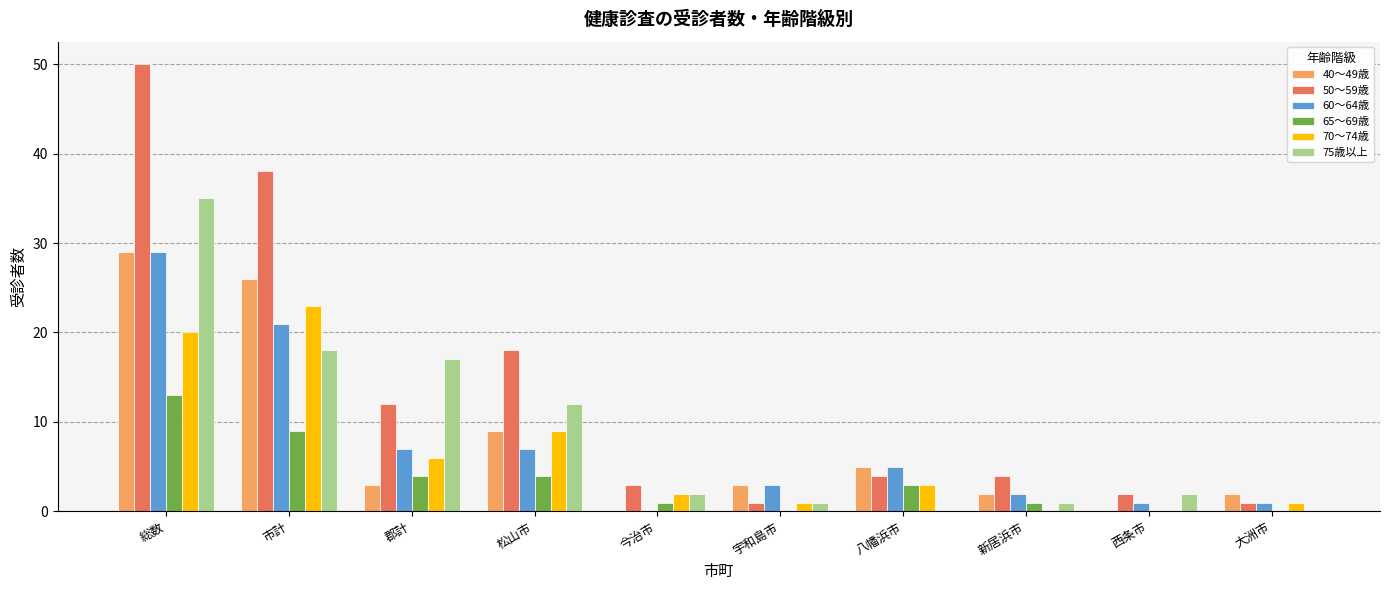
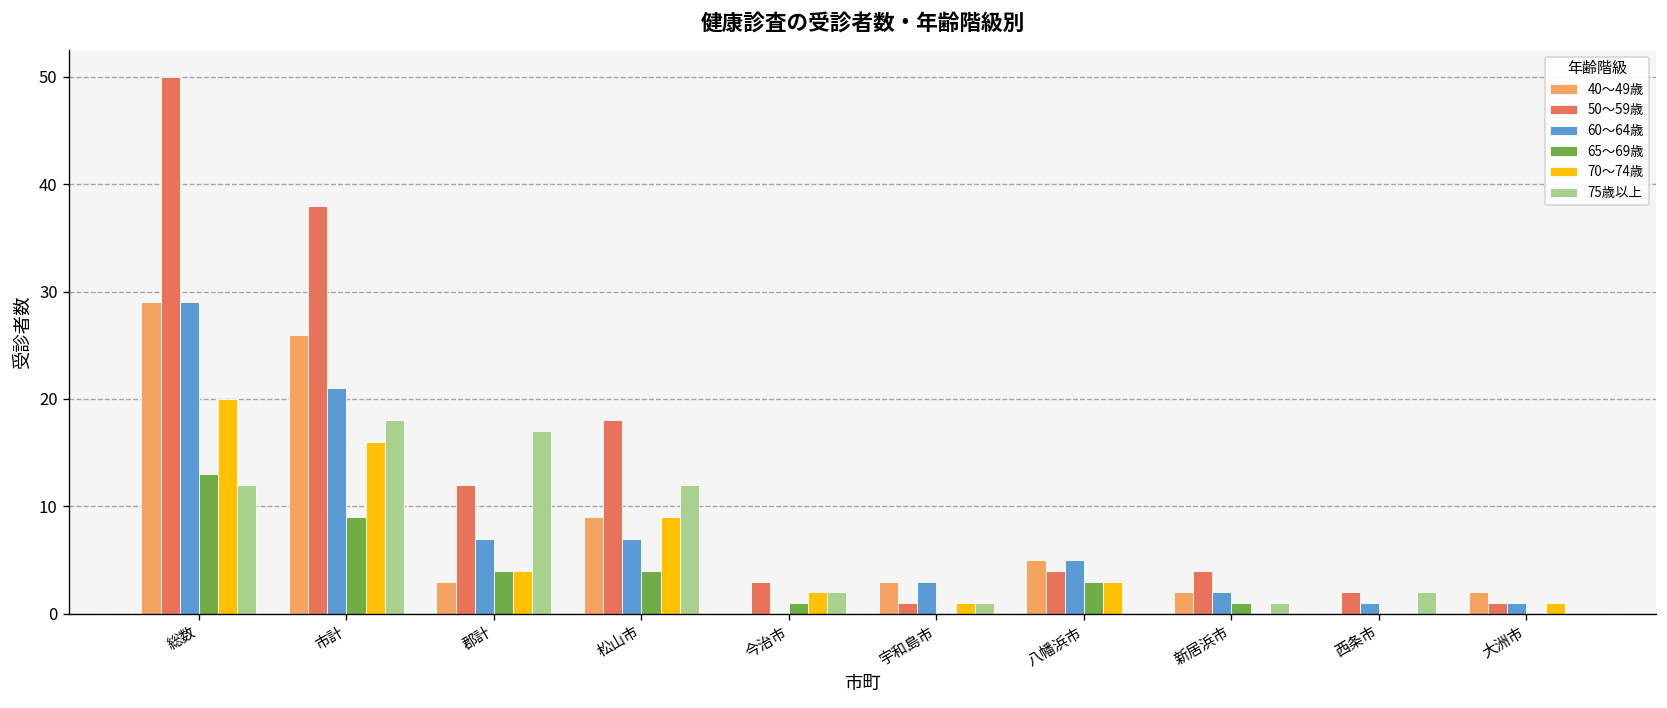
  {
    "60～64歳": {
      "総数": 29,
      "市計": 21,
      "郡計": 7,
      "松山市": 7,
      "今治市": 0,
      "宇和島市": 3,
      "八幡浜市": 5,
      "新居浜市": 2,
      "西条市": 1,
      "大洲市": 1
    },
    "65～69歳": {
      "総数": 13,
      "市計": 9,
      "郡計": 4,
      "松山市": 4,
      "今治市": 1,
      "宇和島市": 0,
      "八幡浜市": 3,
      "新居浜市": 1,
      "西条市": 0,
      "大洲市": 0
    },
    "70～74歳": {
      "総数": 20,
-     "市計": 23,
-     "郡計": 6,
+     "市計": 16,
+     "郡計": 4,
      "松山市": 9,
      "今治市": 2,
      "宇和島市": 1,
      "八幡浜市": 3,
      "新居浜市": 0,
      "西条市": 0,
      "大洲市": 1
    },
    "75歳以上": {
-     "総数": 35,
+     "総数": 12,
      "市計": 18,
      "郡計": 17,
      "松山市": 12,
      "今治市": 2,
      "宇和島市": 1,
      "八幡浜市": 0,
      "新居浜市": 1,
      "西条市": 2,
      "大洲市": 0
    }
  }
